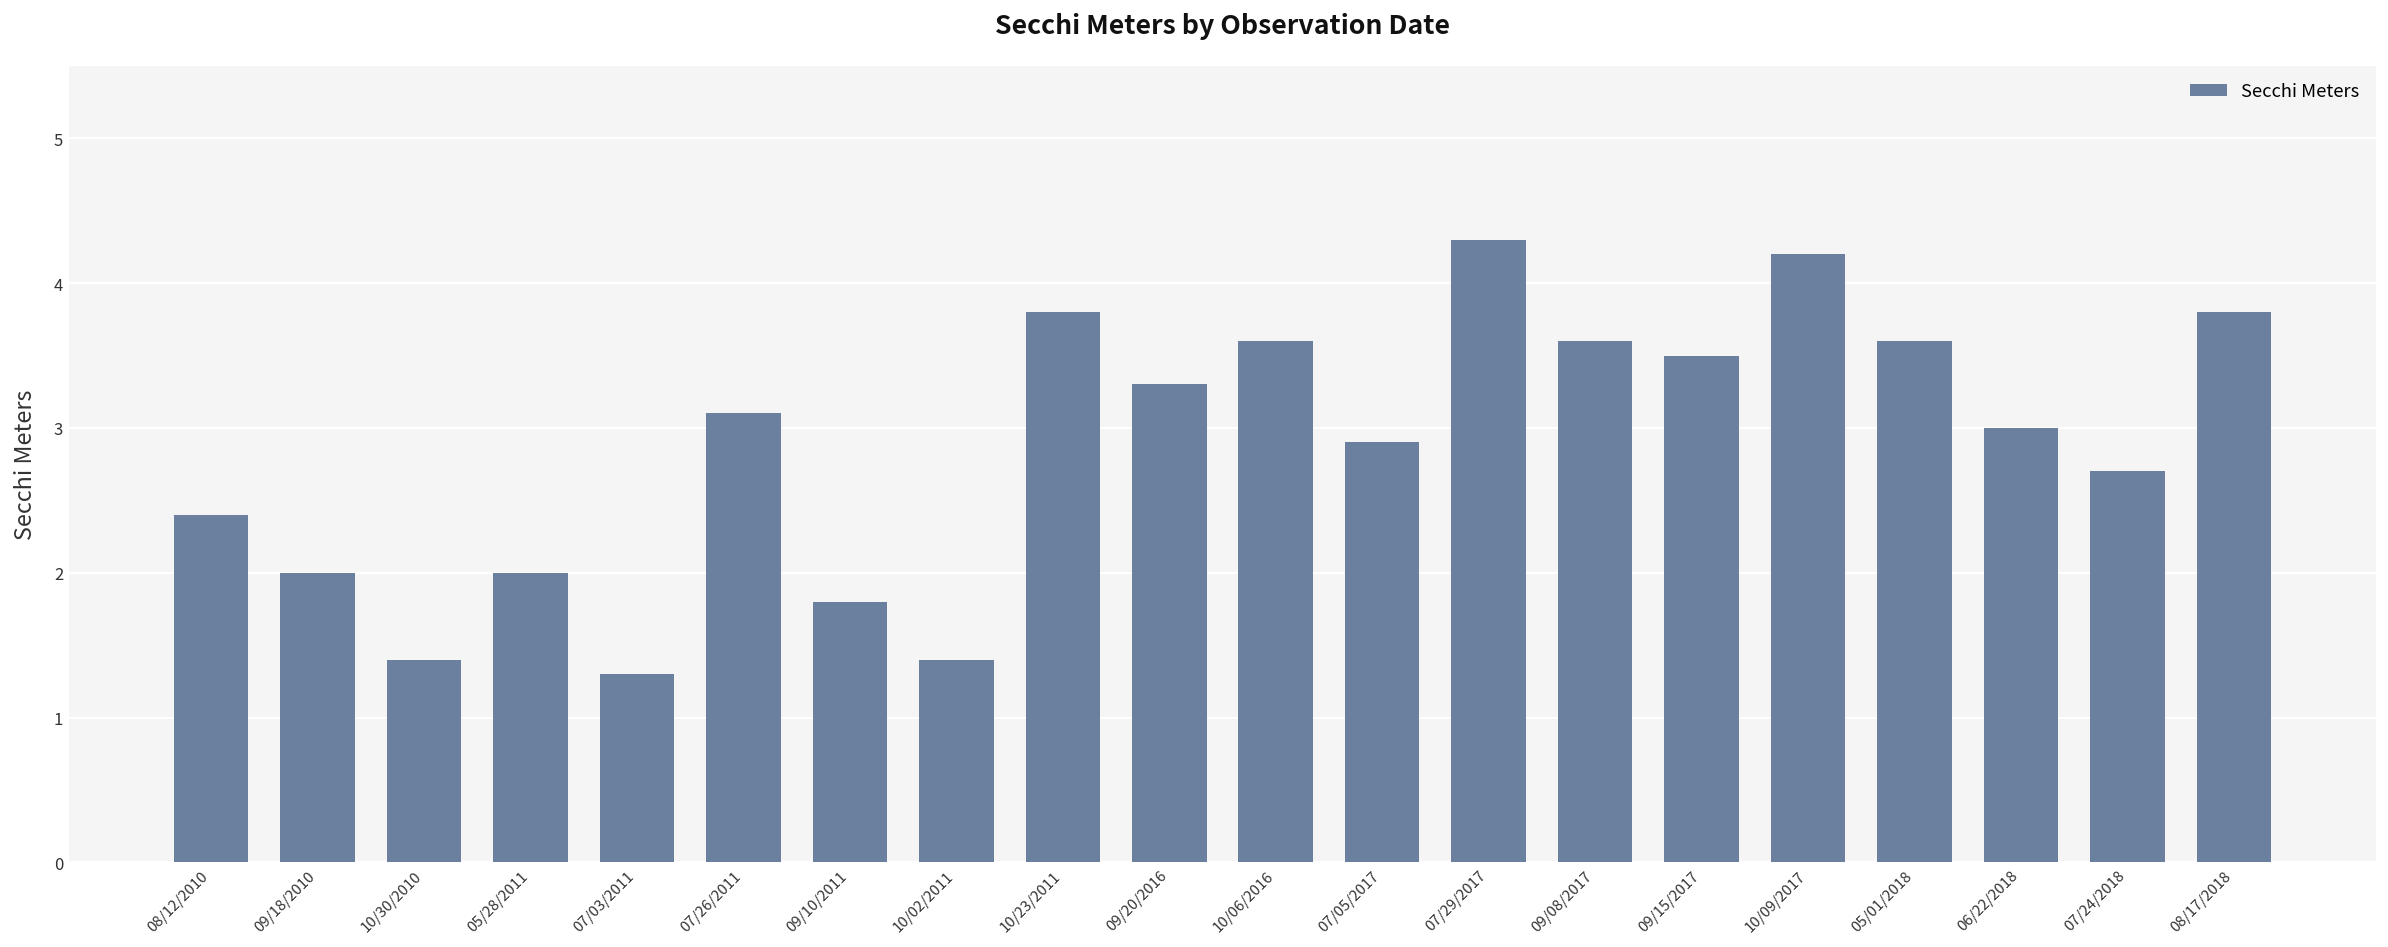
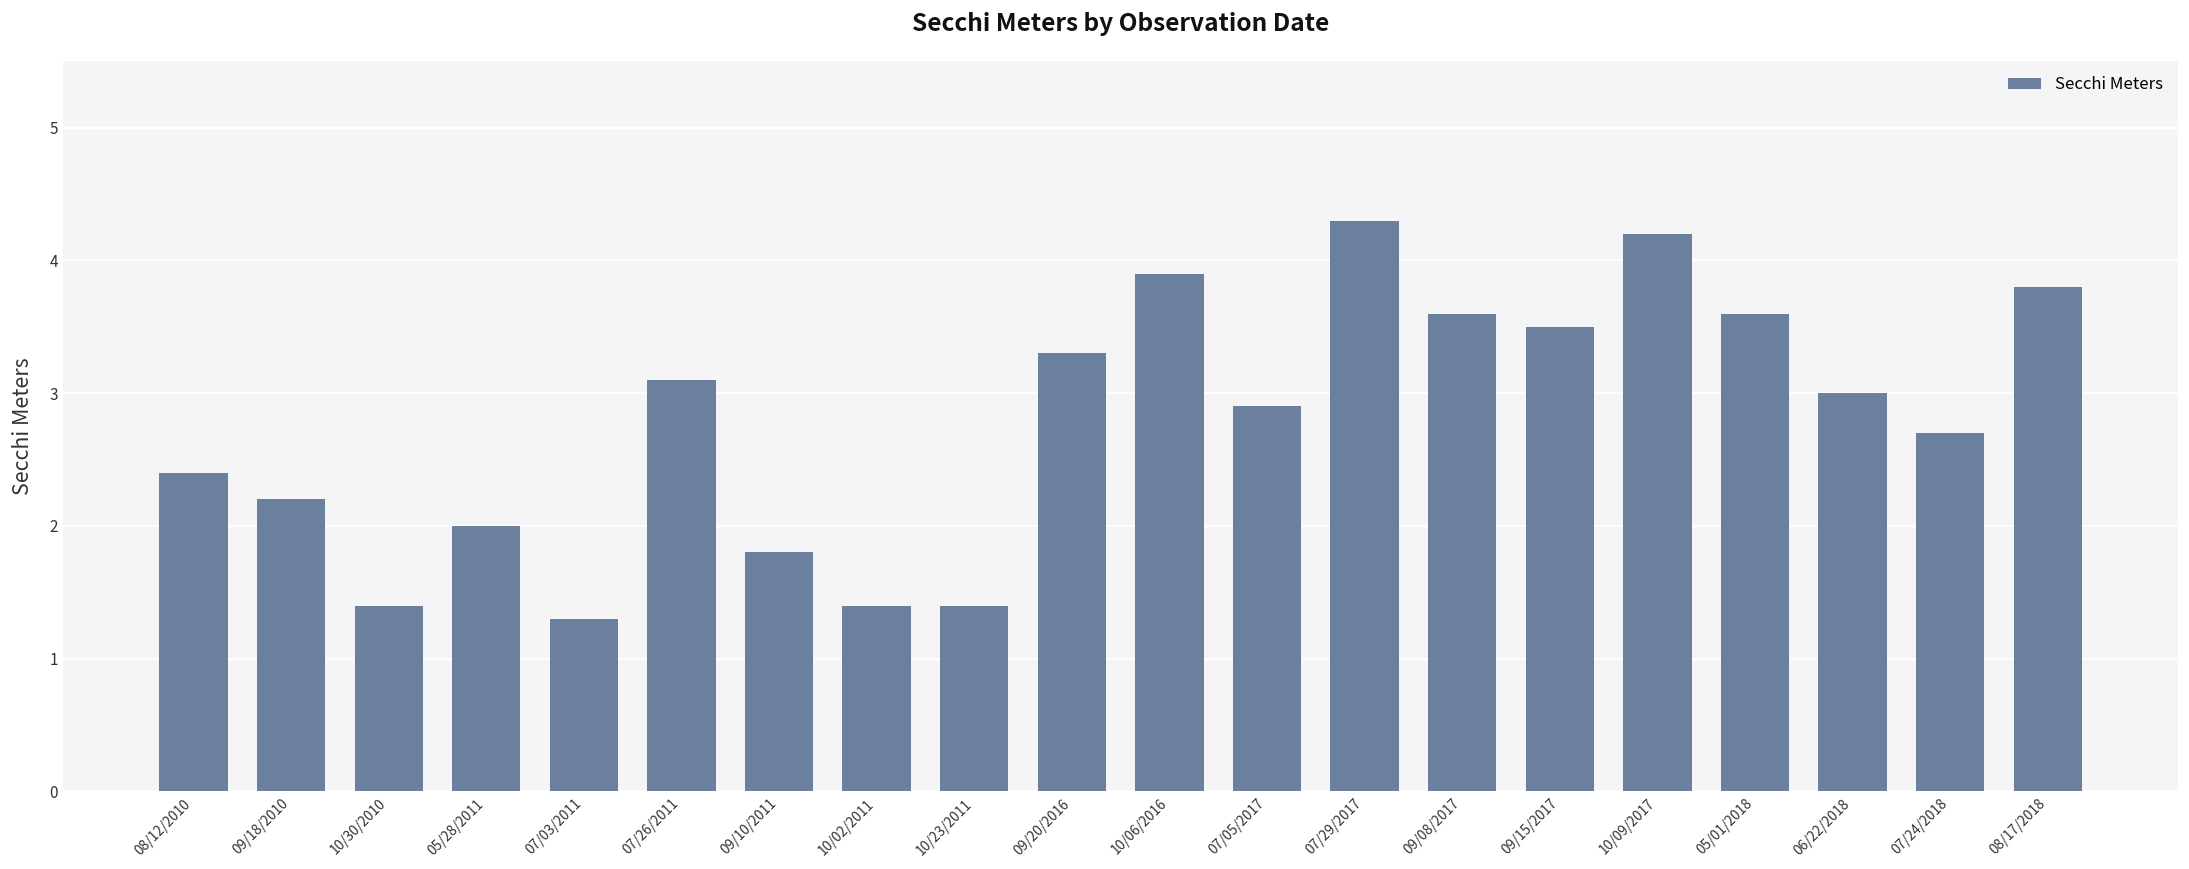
  {
    "08/12/2010": 2.4,
-   "09/18/2010": 2.0,
+   "09/18/2010": 2.2,
    "10/30/2010": 1.4,
    "05/28/2011": 2.0,
    "07/03/2011": 1.3,
    "07/26/2011": 3.1,
    "09/10/2011": 1.8,
    "10/02/2011": 1.4,
-   "10/23/2011": 3.8,
+   "10/23/2011": 1.4,
    "09/20/2016": 3.3,
-   "10/06/2016": 3.6,
+   "10/06/2016": 3.9,
    "07/05/2017": 2.9,
    "07/29/2017": 4.3,
    "09/08/2017": 3.6,
    "09/15/2017": 3.5,
    "10/09/2017": 4.2,
    "05/01/2018": 3.6,
    "06/22/2018": 3.0,
    "07/24/2018": 2.7,
    "08/17/2018": 3.8
  }
